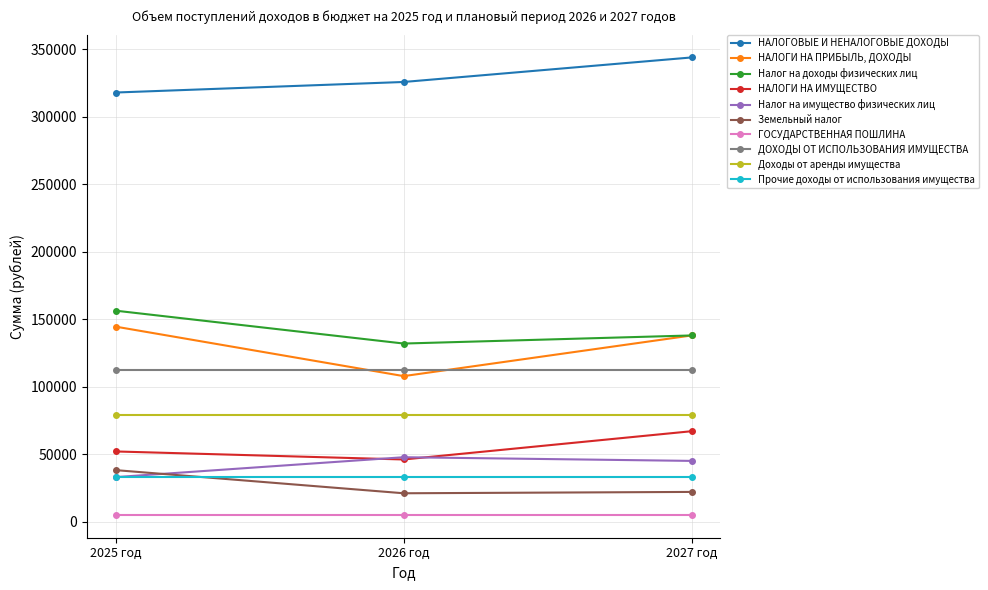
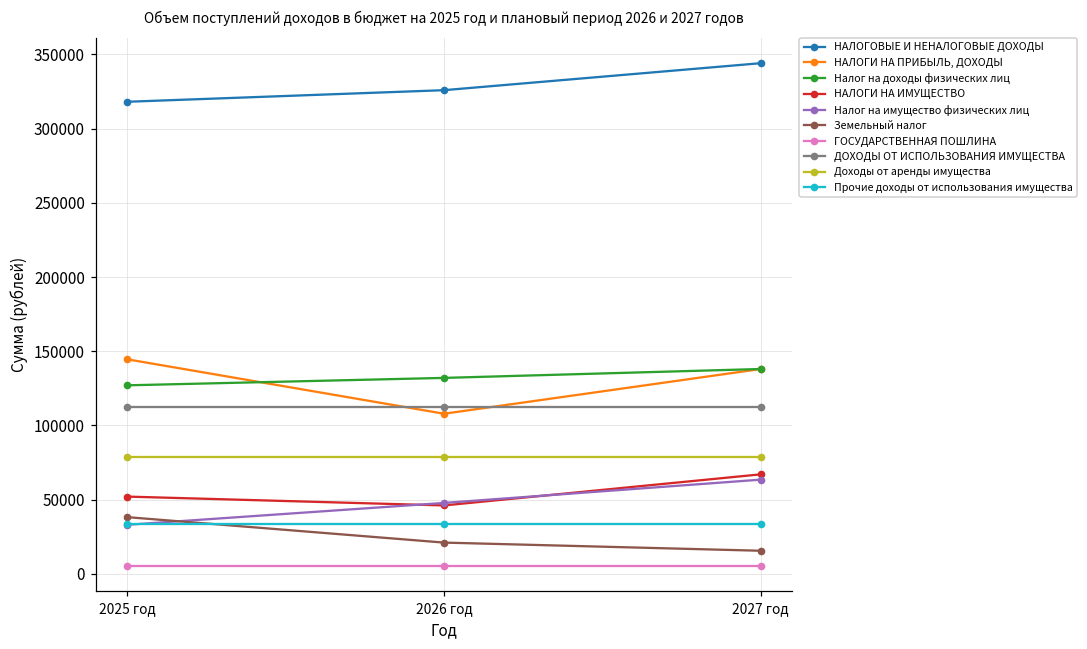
  {
    "НАЛОГОВЫЕ И НЕНАЛОГОВЫЕ ДОХОДЫ": {
      "2025 год": 318000,
      "2026 год": 326000,
      "2027 год": 344000
    },
    "НАЛОГИ НА ПРИБЫЛЬ, ДОХОДЫ": {
      "2025 год": 145000,
      "2026 год": 108000
    },
    "Налог на доходы физических лиц": {
-     "2025 год": 156000,
+     "2025 год": 127000,
      "2026 год": 132000
    },
    "НАЛОГИ НА ИМУЩЕСТВО": {
      "2025 год": 52000,
      "2027 год": 67000
    },
    "Налог на имущество физических лиц": {
-     "2027 год": 45000
+     "2027 год": 63000
    },
    "Земельный налог": {
      "2025 год": 38000,
      "2026 год": 21000,
-     "2027 год": 22000
+     "2027 год": 16000
    },
    "ГОСУДАРСТВЕННАЯ ПОШЛИНА": {
      "2025 год": 5000,
      "2026 год": 5000,
      "2027 год": 5000
    },
    "ДОХОДЫ ОТ ИСПОЛЬЗОВАНИЯ ИМУЩЕСТВА": {
      "2025 год": 112000,
      "2026 год": 112000,
      "2027 год": 112000
    },
    "Доходы от аренды имущества": {
      "2025 год": 79000,
      "2026 год": 79000,
      "2027 год": 79000
    },
    "Прочие доходы от использования имущества": {
      "2026 год": 33000,
      "2027 год": 33000
    }
  }
